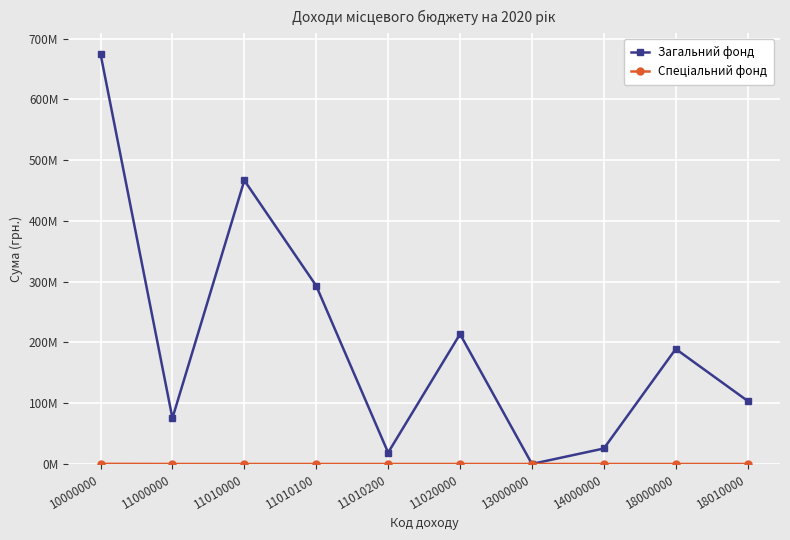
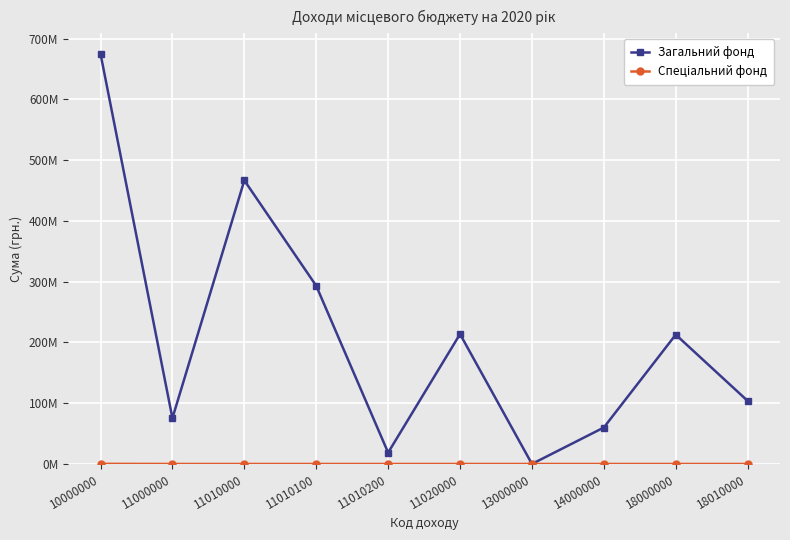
  {
    "Загальний фонд": {
      "10000000": 680000000,
      "11000000": 80000000,
      "11010000": 470000000,
      "11010100": 290000000,
      "11010200": 20000000,
      "11020000": 210000000,
-     "14000000": 30000000,
-     "18000000": 190000000,
+     "14000000": 60000000,
+     "18000000": 210000000,
      "18010000": 100000000
    },
    "Спеціальний фонд": {
      "10000000": 0,
      "11000000": 0,
      "11010000": 0,
      "11010100": 0,
      "11010200": 0,
      "11020000": 0,
      "14000000": 0,
      "18000000": 0,
      "18010000": 0
    }
  }
